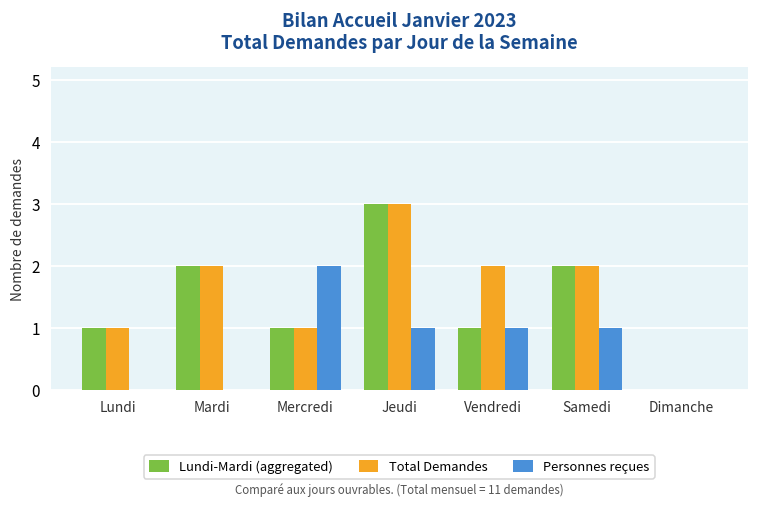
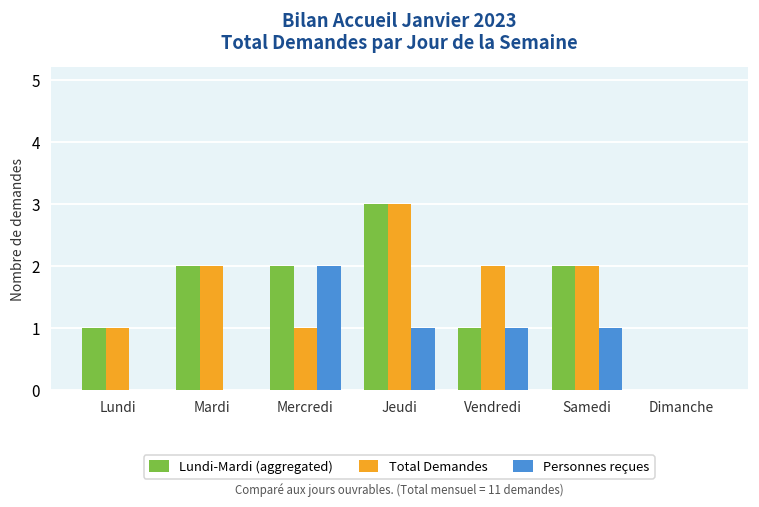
  {
    "Lundi-Mardi (aggregated)": {
      "Lundi": 1,
      "Mardi": 2,
-     "Mercredi": 1,
+     "Mercredi": 2,
      "Jeudi": 3,
      "Vendredi": 1,
      "Samedi": 2,
      "Dimanche": 0
    },
    "Total Demandes": {
      "Lundi": 1,
      "Mardi": 2,
      "Mercredi": 1,
      "Jeudi": 3,
      "Vendredi": 2,
      "Samedi": 2,
      "Dimanche": 0
    },
    "Personnes reçues": {
      "Lundi": 0,
      "Mardi": 0,
      "Mercredi": 2,
      "Jeudi": 1,
      "Vendredi": 1,
      "Samedi": 1,
      "Dimanche": 0
    }
  }
